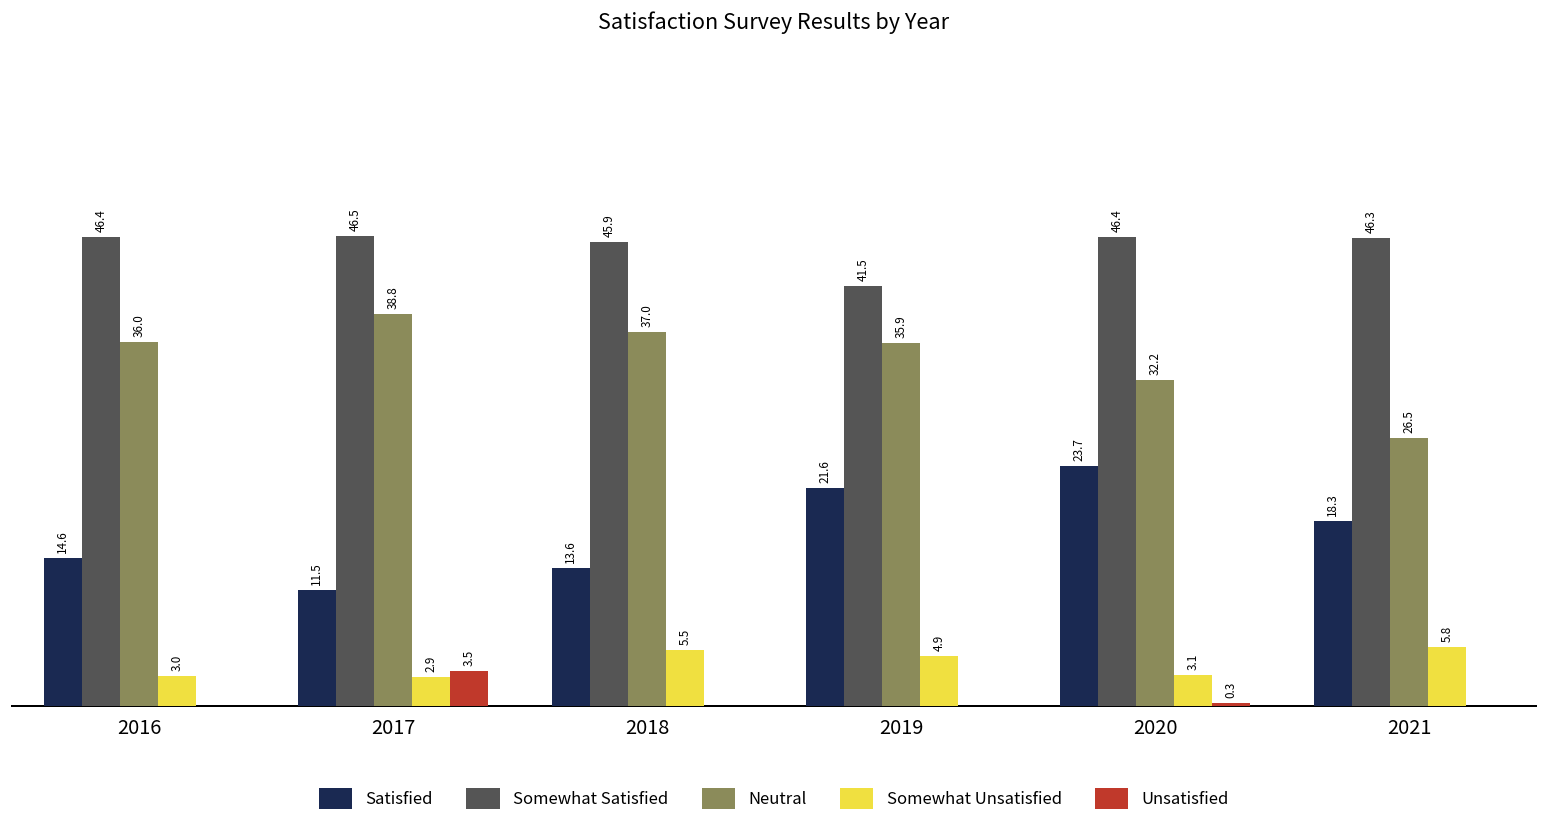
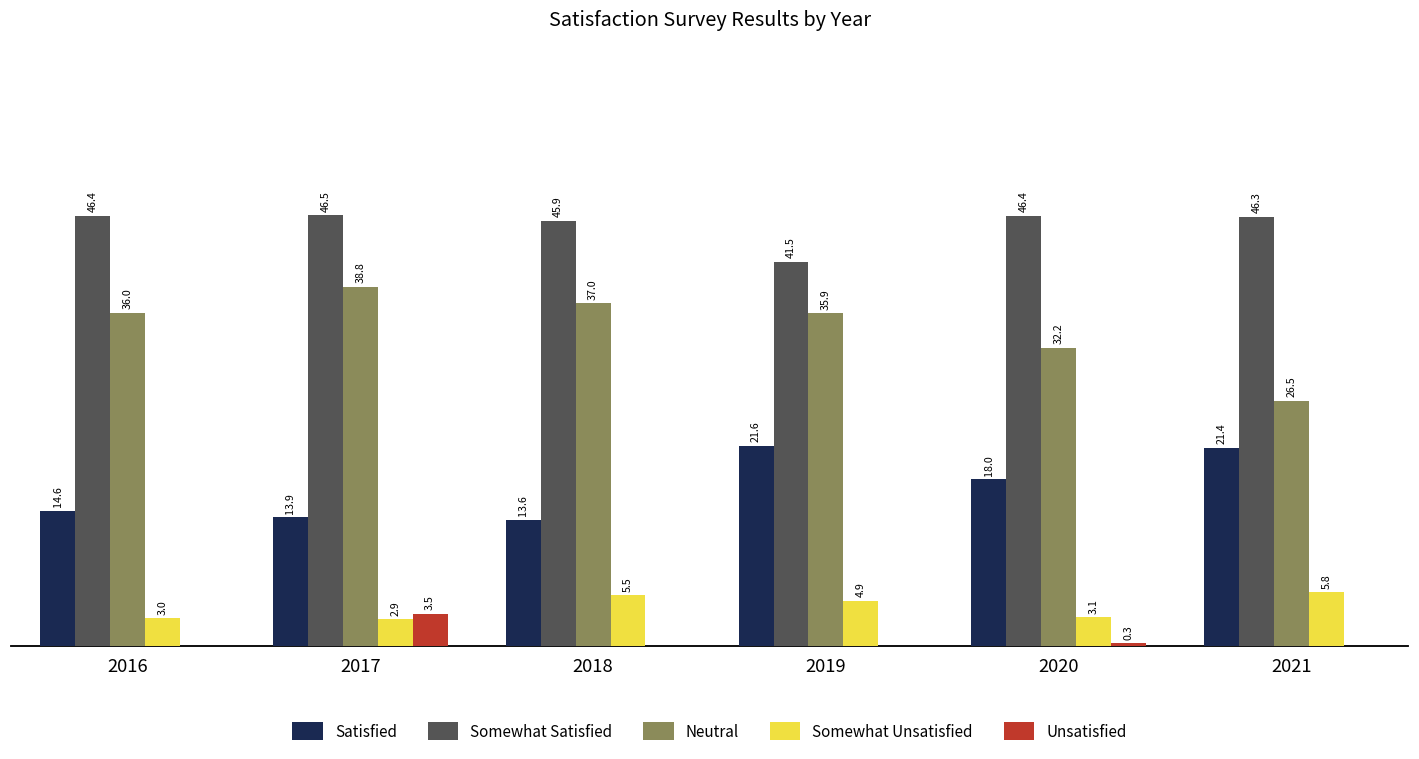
  {
    "Satisfied": {
      "2016": 14.6,
-     "2017": 11.5,
+     "2017": 13.9,
      "2018": 13.6,
      "2019": 21.6,
-     "2020": 23.7,
-     "2021": 18.3
+     "2020": 18.0,
+     "2021": 21.4
    },
    "Somewhat Satisfied": {
      "2016": 46.4,
      "2017": 46.5,
      "2018": 45.9,
      "2019": 41.5,
      "2020": 46.4,
      "2021": 46.3
    },
    "Neutral": {
      "2016": 36.0,
      "2017": 38.8,
      "2018": 37.0,
      "2019": 35.9,
      "2020": 32.2,
      "2021": 26.5
    },
    "Somewhat Unsatisfied": {
      "2016": 3.0,
      "2017": 2.9,
      "2018": 5.5,
      "2019": 4.9,
      "2020": 3.1,
      "2021": 5.8
    },
    "Unsatisfied": {
      "2017": 3.5,
      "2020": 0.3
    }
  }
